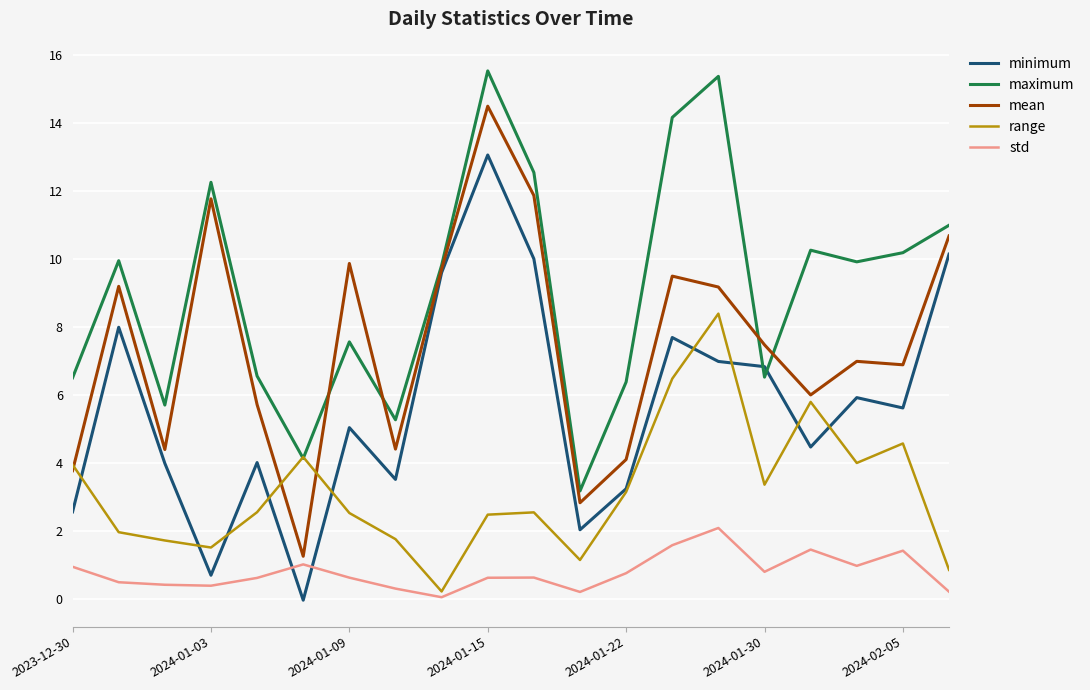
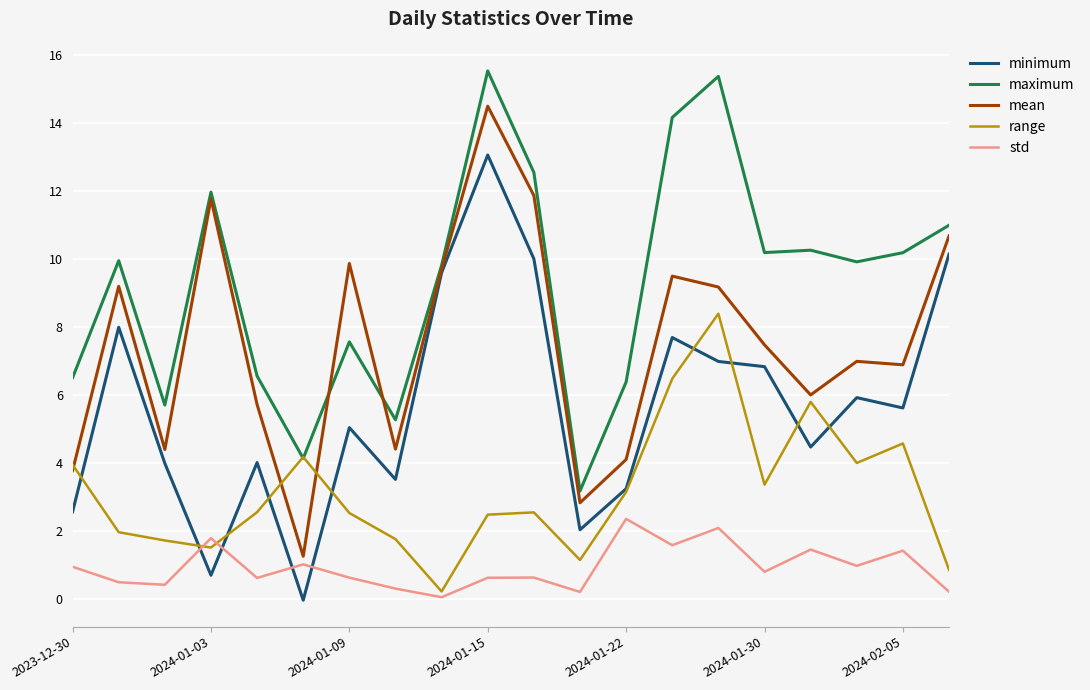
  {
    "minimum": {
      "2023-12-30": 2.6,
      "2024-01-03": 0.7,
      "2024-01-09": 5.0,
      "2024-01-15": 13.1,
      "2024-01-22": 3.2,
      "2024-01-30": 6.8,
      "2024-02-05": 5.6
    },
    "maximum": {
      "2023-12-30": 6.5,
-     "2024-01-03": 12.3,
+     "2024-01-03": 12.0,
      "2024-01-09": 7.6,
      "2024-01-15": 15.5,
      "2024-01-22": 6.4,
-     "2024-01-30": 6.5,
+     "2024-01-30": 10.2,
      "2024-02-05": 10.2
    },
    "mean": {
      "2023-12-30": 3.8,
      "2024-01-03": 11.8,
      "2024-01-09": 9.9,
      "2024-01-15": 14.5,
      "2024-01-22": 4.1,
      "2024-01-30": 7.5,
      "2024-02-05": 6.9
    },
    "range": {
      "2023-12-30": 3.9,
      "2024-01-03": 1.5,
      "2024-01-09": 2.5,
      "2024-01-15": 2.5,
      "2024-01-22": 3.1,
      "2024-01-30": 3.4,
      "2024-02-05": 4.6
    },
    "std": {
      "2023-12-30": 0.9,
-     "2024-01-03": 0.4,
+     "2024-01-03": 1.8,
      "2024-01-09": 0.6,
      "2024-01-15": 0.6,
-     "2024-01-22": 0.8,
+     "2024-01-22": 2.4,
      "2024-01-30": 0.8,
      "2024-02-05": 1.4
    }
  }
